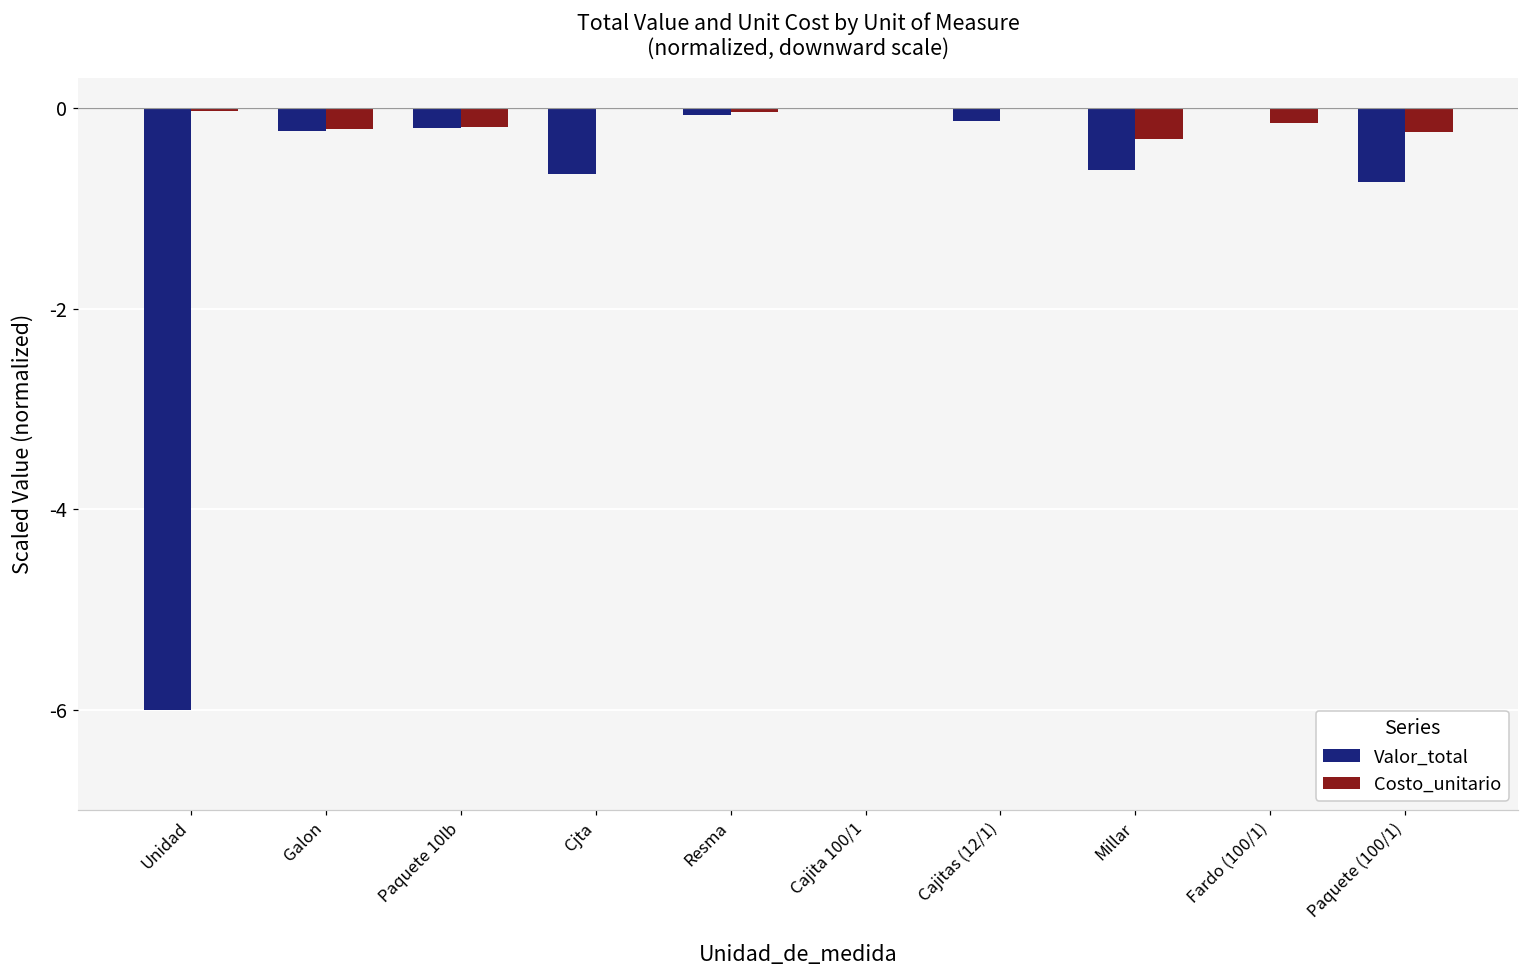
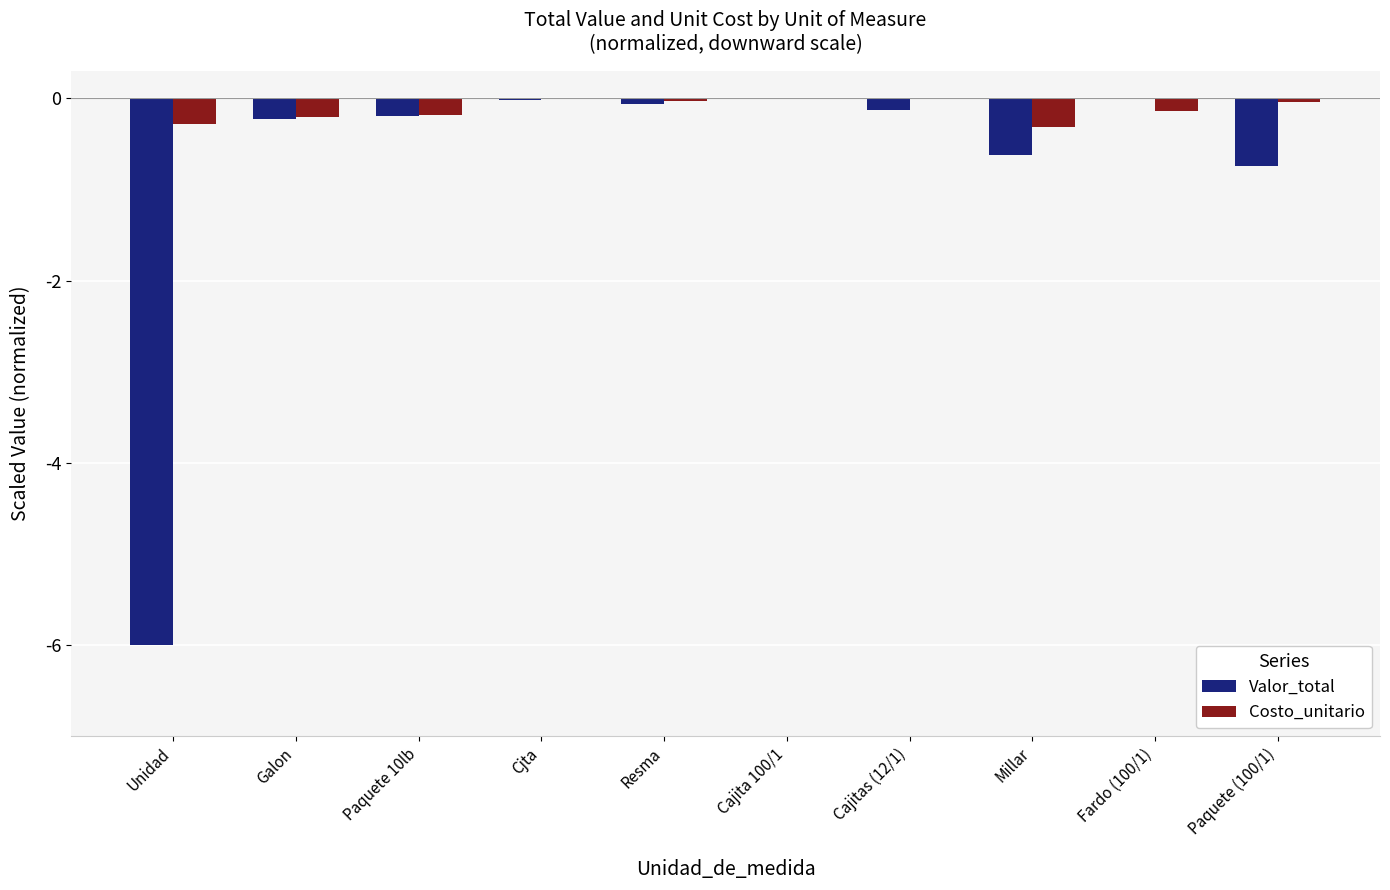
  {
    "Valor_total": {
      "Unidad": -6.0,
      "Galon": -0.2,
      "Paquete 10lb": -0.2,
-     "Cjta": -0.7,
+     "Cjta": 0.0,
      "Resma": -0.1,
      "Cajitas (12/1)": -0.1,
      "Millar": -0.6,
      "Fardo (100/1)": 0.0,
      "Paquete (100/1)": -0.7
    },
    "Costo_unitario": {
-     "Unidad": 0.0,
+     "Unidad": -0.3,
      "Galon": -0.2,
      "Paquete 10lb": -0.2,
      "Resma": 0.0,
      "Millar": -0.3,
      "Fardo (100/1)": -0.1,
-     "Paquete (100/1)": -0.2
+     "Paquete (100/1)": 0.0
    }
  }
